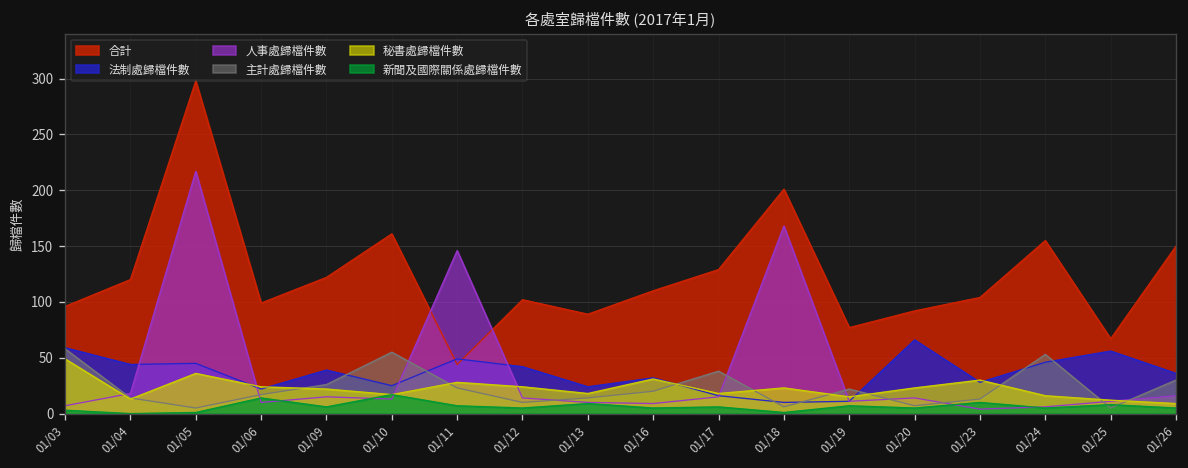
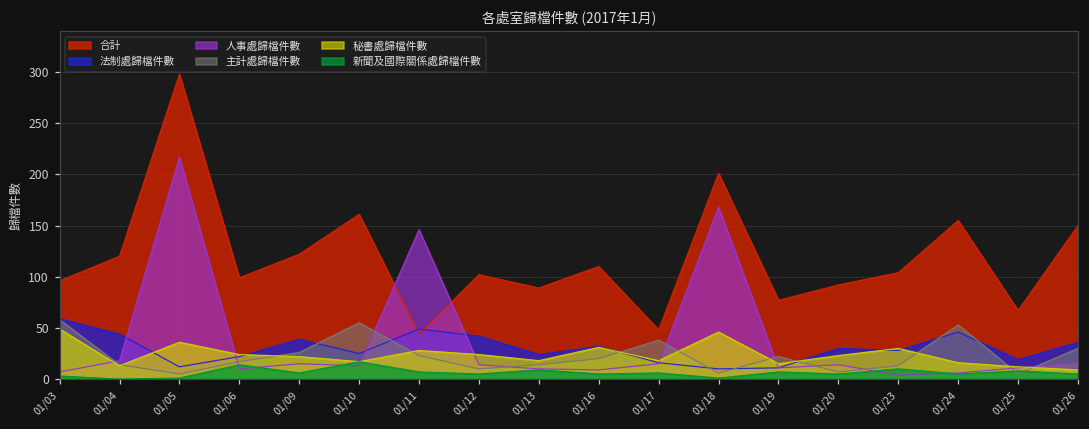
  {
    "合計": {
      "01/03": 100,
      "01/04": 120,
      "01/05": 300,
      "01/06": 100,
      "01/09": 120,
      "01/10": 160,
      "01/11": 40,
      "01/12": 100,
      "01/13": 90,
      "01/16": 110,
-     "01/17": 130,
+     "01/17": 50,
      "01/18": 200,
      "01/19": 80,
      "01/20": 90,
      "01/23": 100,
      "01/24": 160,
      "01/25": 70,
      "01/26": 150
    },
    "法制處歸檔件數": {
      "01/04": 40,
-     "01/05": 50,
+     "01/05": 10,
      "01/09": 40,
      "01/10": 30,
      "01/11": 50,
      "01/12": 40,
      "01/13": 20,
      "01/18": 10,
-     "01/20": 70,
+     "01/20": 30,
      "01/24": 50,
-     "01/25": 60,
+     "01/25": 20,
      "01/26": 40
    },
    "人事處歸檔件數": {
      "01/03": 10,
      "01/04": 20,
      "01/05": 220,
      "01/06": 10,
      "01/09": 20,
      "01/10": 10,
      "01/11": 150,
      "01/12": 10,
      "01/16": 10,
      "01/18": 170,
      "01/20": 10,
      "01/23": 0,
      "01/26": 20
    },
    "主計處歸檔件數": {
      "01/05": 10,
      "01/06": 20,
      "01/09": 30,
      "01/10": 60,
      "01/11": 20,
      "01/12": 10,
      "01/13": 10,
      "01/16": 20,
      "01/17": 40,
      "01/18": 10,
      "01/19": 20,
      "01/23": 10,
      "01/24": 50,
      "01/25": 10,
      "01/26": 30
    },
    "秘書處歸檔件數": {
      "01/03": 50,
      "01/05": 40,
      "01/09": 20,
      "01/11": 30,
      "01/12": 20,
      "01/13": 20,
-     "01/18": 20,
+     "01/18": 50,
      "01/19": 20,
      "01/20": 20,
      "01/24": 20,
      "01/26": 10
    },
    "新聞及國際關係處歸檔件數": {
      "01/03": 0,
      "01/04": 0,
      "01/05": 0,
      "01/06": 10,
      "01/09": 10,
      "01/11": 10,
      "01/12": 10,
      "01/16": 10,
      "01/17": 10,
      "01/18": 0,
      "01/19": 10,
      "01/23": 10,
      "01/25": 10,
      "01/26": 10
    }
  }
